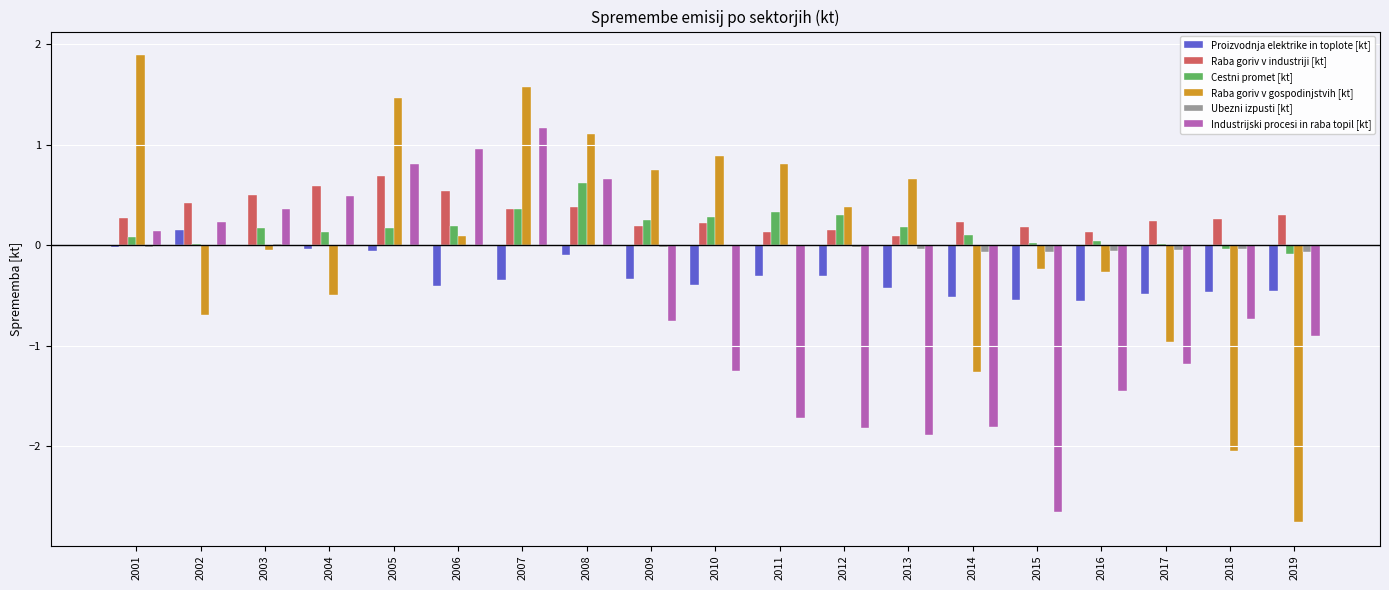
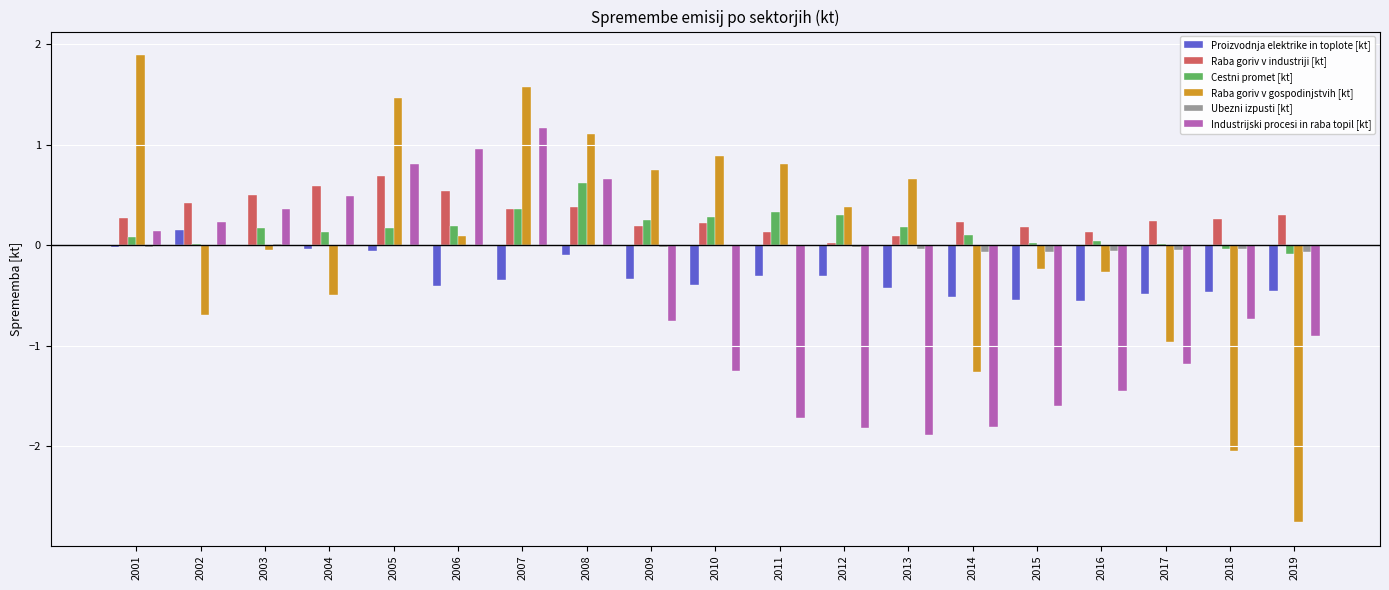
  {
    "Proizvodnja elektrike in toplote [kt]": {
      "2002": 0.15,
      "2004": -0.04,
      "2005": -0.06,
      "2006": -0.40,
      "2007": -0.34,
      "2008": -0.09,
      "2009": -0.34,
      "2010": -0.40,
      "2011": -0.31,
      "2012": -0.31,
      "2013": -0.42,
      "2014": -0.52,
      "2015": -0.54,
      "2016": -0.56,
      "2017": -0.48,
      "2018": -0.47,
      "2019": -0.45
    },
    "Raba goriv v industriji [kt]": {
      "2001": 0.27,
      "2002": 0.42,
      "2003": 0.50,
      "2004": 0.59,
      "2005": 0.69,
      "2006": 0.54,
      "2007": 0.36,
      "2008": 0.38,
      "2009": 0.19,
      "2010": 0.22,
      "2011": 0.13,
-     "2012": 0.16,
+     "2012": 0.03,
      "2013": 0.09,
      "2014": 0.24,
      "2015": 0.18,
      "2016": 0.13,
      "2017": 0.24,
      "2018": 0.27,
      "2019": 0.30
    },
    "Cestni promet [kt]": {
      "2001": 0.08,
      "2003": 0.17,
      "2004": 0.14,
      "2005": 0.18,
      "2006": 0.19,
      "2007": 0.37,
      "2008": 0.62,
      "2009": 0.26,
      "2010": 0.29,
      "2011": 0.33,
      "2012": 0.30,
      "2013": 0.18,
      "2014": 0.10,
      "2015": 0.02,
      "2016": 0.04,
      "2018": -0.03,
      "2019": -0.09
    },
    "Raba goriv v gospodinjstvih [kt]": {
      "2001": 1.90,
      "2002": -0.69,
      "2003": -0.05,
      "2004": -0.49,
      "2005": 1.47,
      "2006": 0.09,
      "2007": 1.58,
      "2008": 1.11,
      "2009": 0.75,
      "2010": 0.89,
      "2011": 0.81,
      "2012": 0.38,
      "2013": 0.66,
      "2014": -1.26,
      "2015": -0.23,
      "2016": -0.26,
      "2017": -0.96,
      "2018": -2.04,
      "2019": -2.76
    },
    "Ubezni izpusti [kt]": {
      "2013": -0.04,
      "2014": -0.07,
      "2015": -0.07,
      "2016": -0.05,
      "2017": -0.05,
      "2018": -0.04,
      "2019": -0.06
    },
    "Industrijski procesi in raba topil [kt]": {
      "2001": 0.14,
      "2002": 0.23,
      "2003": 0.36,
      "2004": 0.49,
      "2005": 0.81,
      "2006": 0.96,
      "2007": 1.17,
      "2008": 0.66,
      "2009": -0.75,
      "2010": -1.25,
      "2011": -1.71,
      "2012": -1.82,
      "2013": -1.89,
      "2014": -1.81,
-     "2015": -2.65,
+     "2015": -1.60,
      "2016": -1.45,
      "2017": -1.18,
      "2018": -0.73,
      "2019": -0.90
    }
  }
